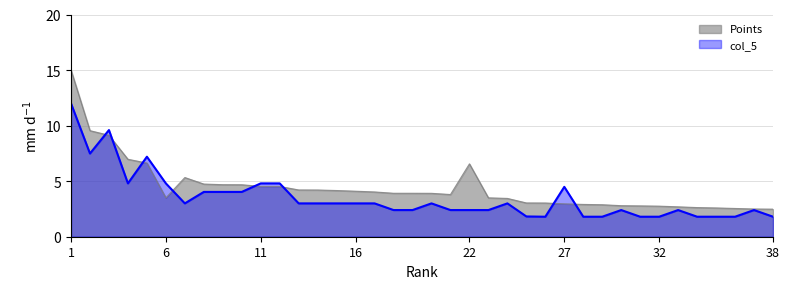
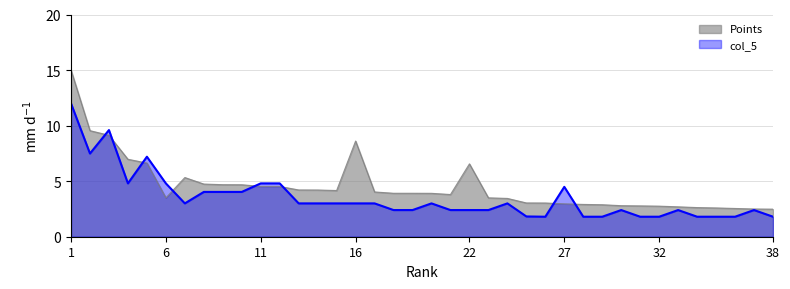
  {
    "Points": {
      "1": 15.0,
      "6": 3.5,
      "11": 4.5,
-     "16": 4.1,
+     "16": 8.6,
      "22": 6.6,
      "27": 3.0,
      "32": 2.8,
      "38": 2.5
    },
    "col_5": {
      "1": 12.0,
      "6": 4.8,
      "11": 4.8,
      "16": 3.0,
      "22": 2.4,
      "27": 4.5,
      "32": 1.8,
      "38": 1.8
    }
  }
